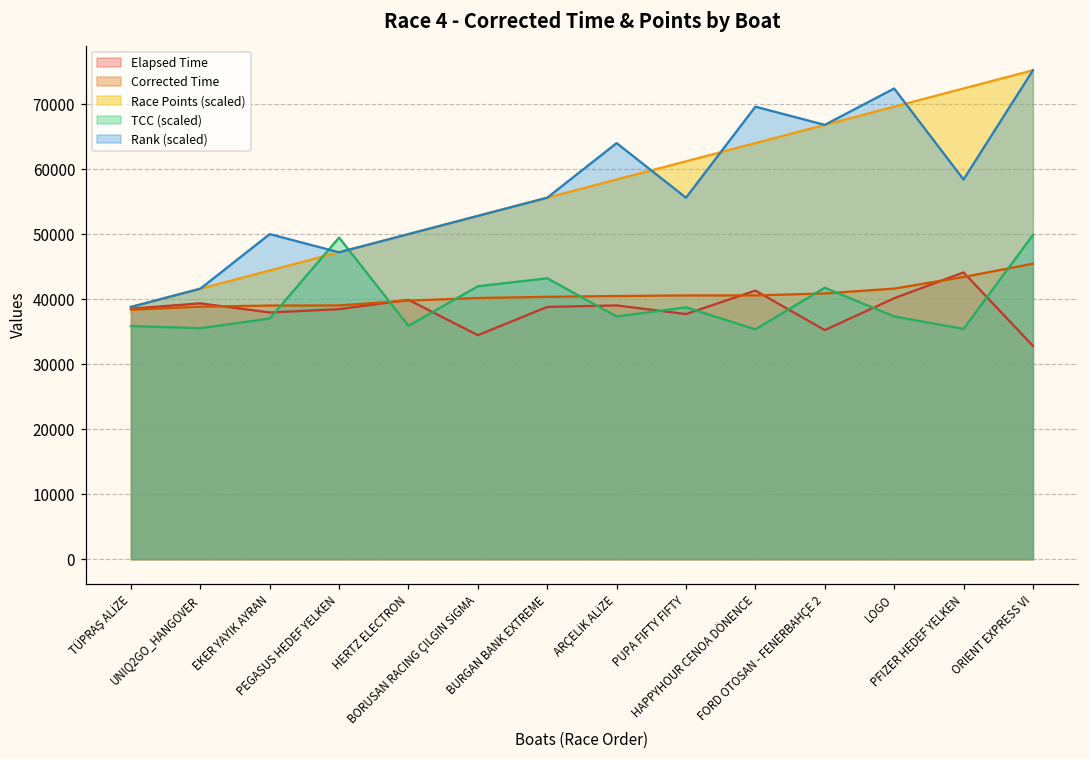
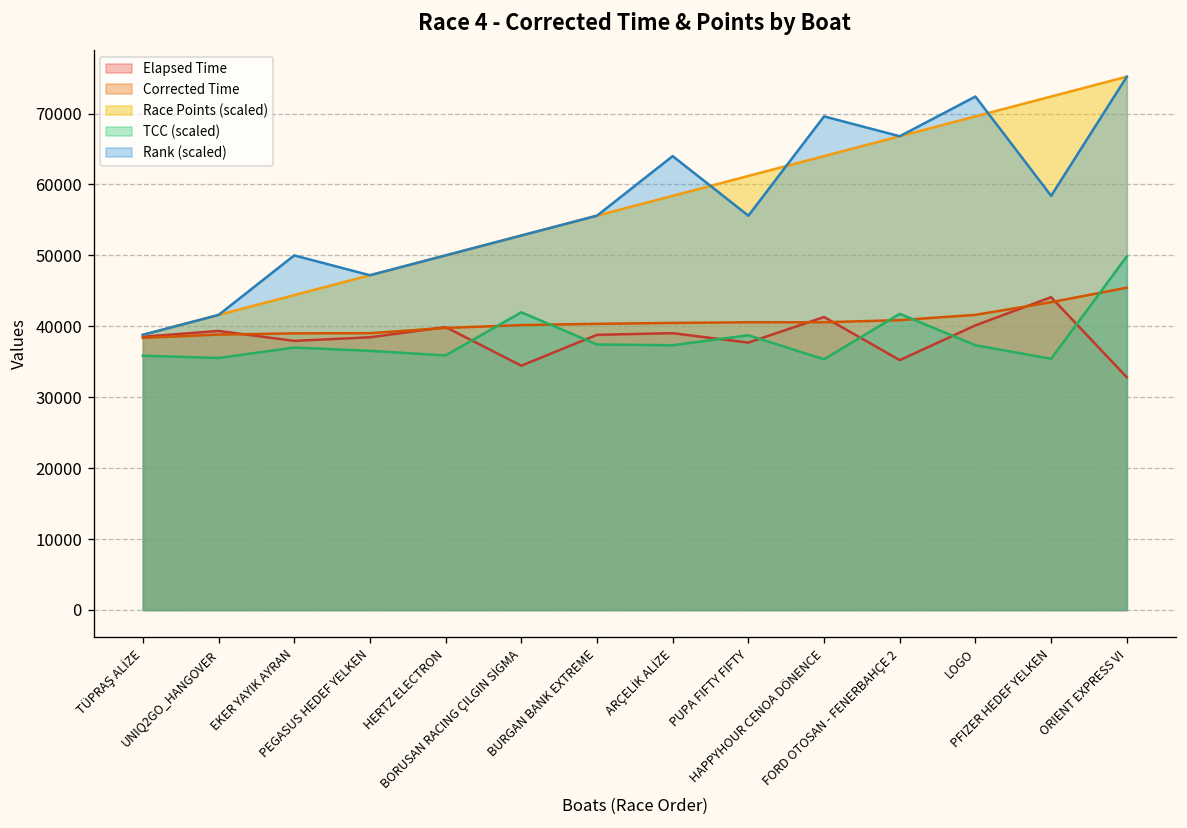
  {
    "TCC (scaled)": {
      "TÜPRAŞ ALİZE": 36000,
      "UNIQ2GO_HANGOVER": 36000,
      "EKER YAYIK AYRAN": 37000,
-     "PEGASUS HEDEF YELKEN": 49000,
+     "PEGASUS HEDEF YELKEN": 37000,
      "HERTZ ELECTRON": 36000,
      "BORUSAN RACING ÇILGIN SİGMA": 42000,
-     "BURGAN BANK EXTREME": 43000,
+     "BURGAN BANK EXTREME": 37000,
      "ARÇELİK ALİZE": 37000,
      "PUPA FIFTY FIFTY": 39000,
      "HAPPYHOUR CENOA DÖNENCE": 35000,
      "FORD OTOSAN - FENERBAHÇE 2": 42000,
      "LOGO": 37000,
      "PFIZER HEDEF YELKEN": 35000,
      "ORIENT EXPRESS VI": 50000
    },
    "Rank (scaled)": {
      "EKER YAYIK AYRAN": 50000,
      "ARÇELİK ALİZE": 64000,
      "PUPA FIFTY FIFTY": 56000,
      "HAPPYHOUR CENOA DÖNENCE": 70000,
      "LOGO": 72000,
      "PFIZER HEDEF YELKEN": 58000
    }
  }
